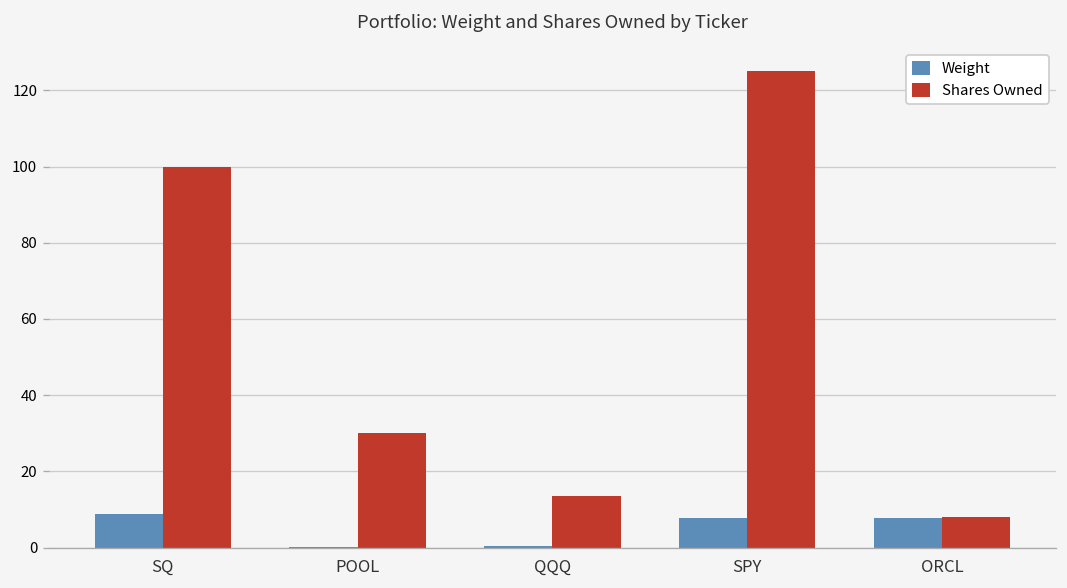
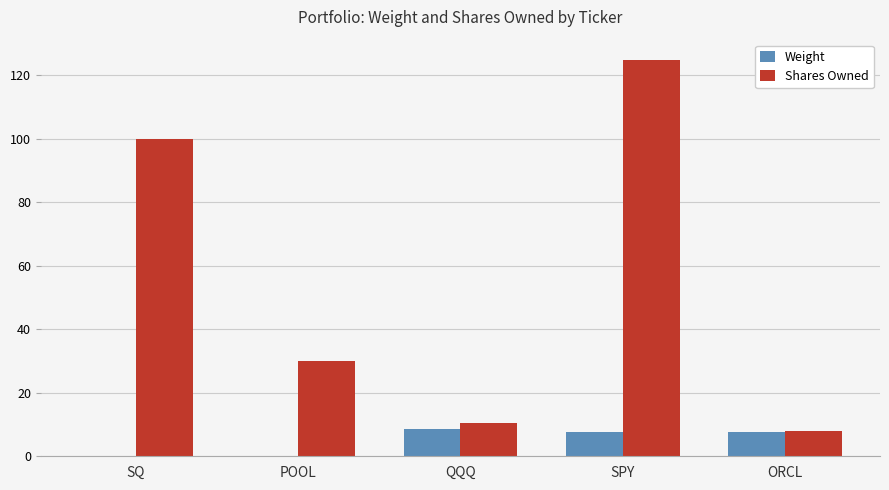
  {
    "Weight": {
-     "SQ": 9,
-     "QQQ": 0,
+     "SQ": 0,
+     "QQQ": 9,
      "SPY": 8,
      "ORCL": 8
    },
    "Shares Owned": {
      "SQ": 100,
      "POOL": 30,
-     "QQQ": 14,
+     "QQQ": 11,
      "SPY": 125,
      "ORCL": 8
    }
  }
